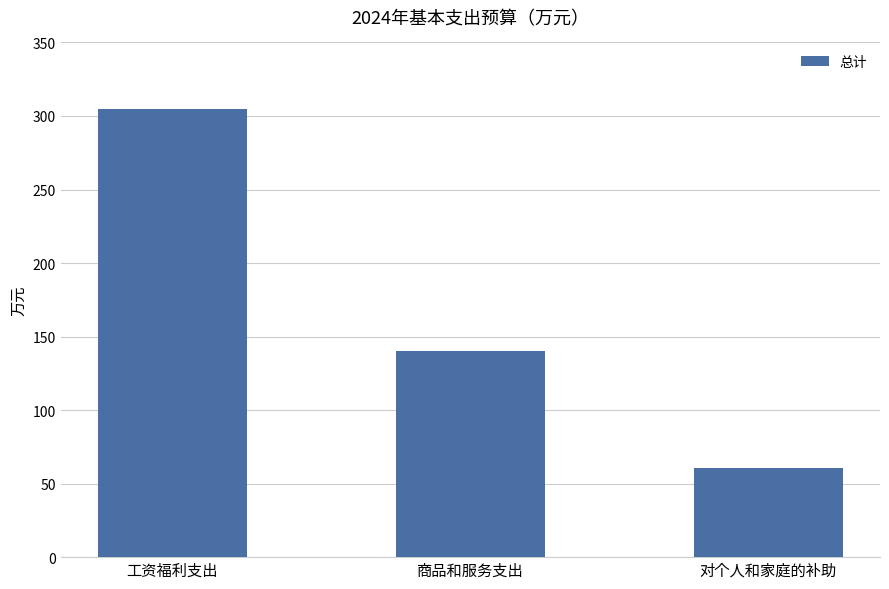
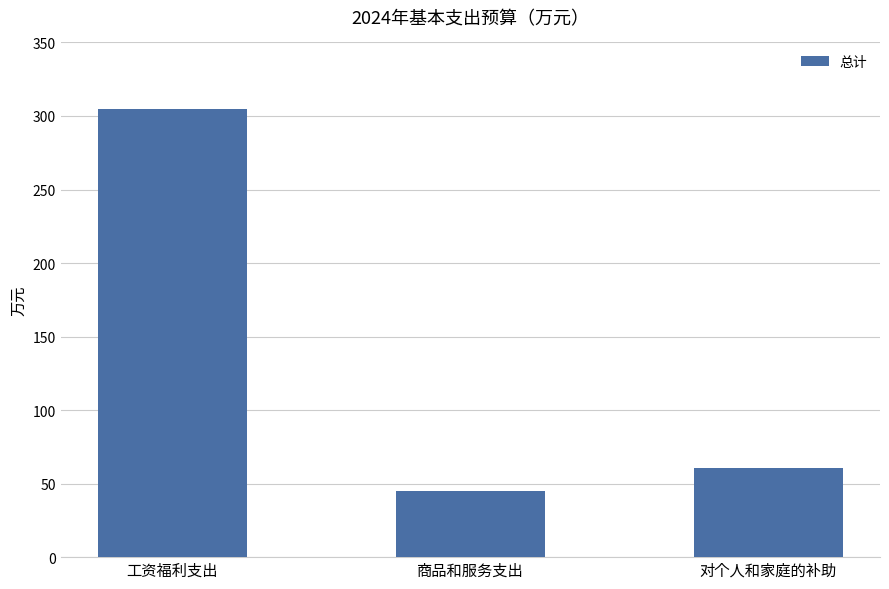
  {
    "工资福利支出": 305,
-   "商品和服务支出": 140,
+   "商品和服务支出": 45,
    "对个人和家庭的补助": 60
  }
